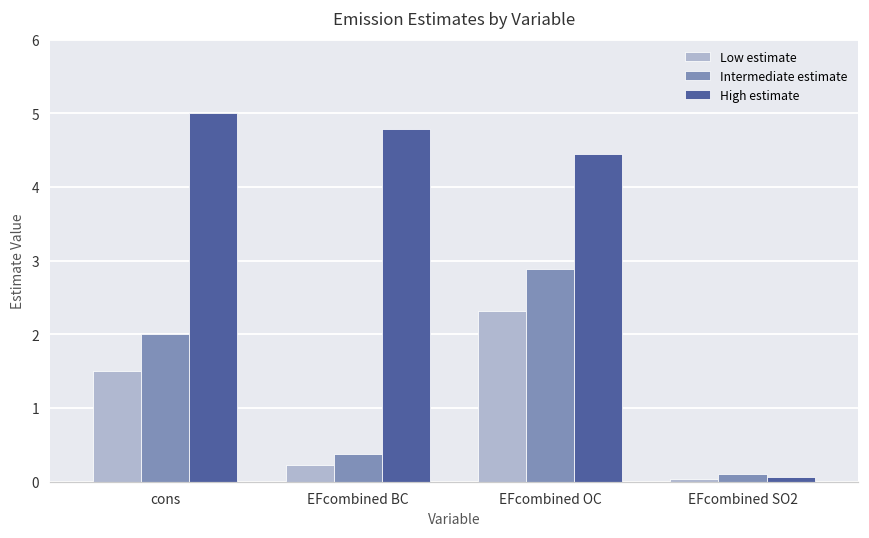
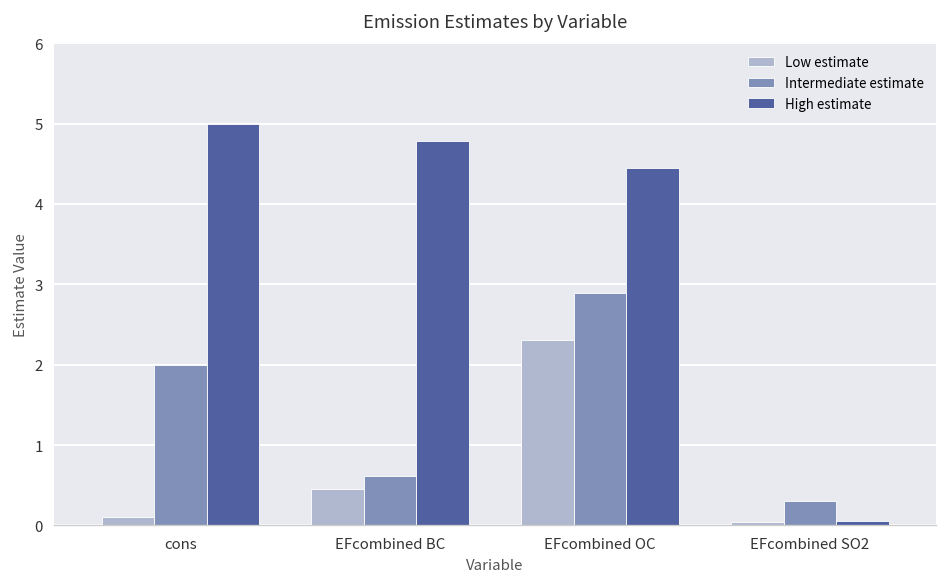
  {
    "Low estimate": {
-     "cons": 1.5,
-     "EFcombined BC": 0.2,
+     "cons": 0.1,
+     "EFcombined BC": 0.5,
      "EFcombined OC": 2.3,
      "EFcombined SO2": 0.0
    },
    "Intermediate estimate": {
      "cons": 2.0,
-     "EFcombined BC": 0.4,
+     "EFcombined BC": 0.6,
      "EFcombined OC": 2.9,
-     "EFcombined SO2": 0.1
+     "EFcombined SO2": 0.3
    },
    "High estimate": {
      "cons": 5.0,
      "EFcombined BC": 4.8,
      "EFcombined OC": 4.5,
      "EFcombined SO2": 0.1
    }
  }
